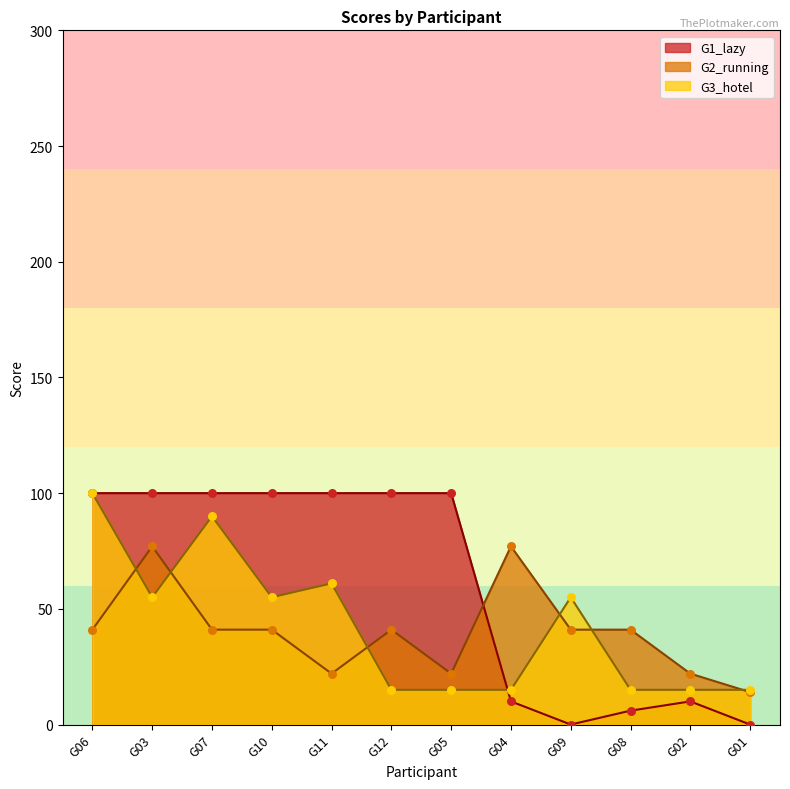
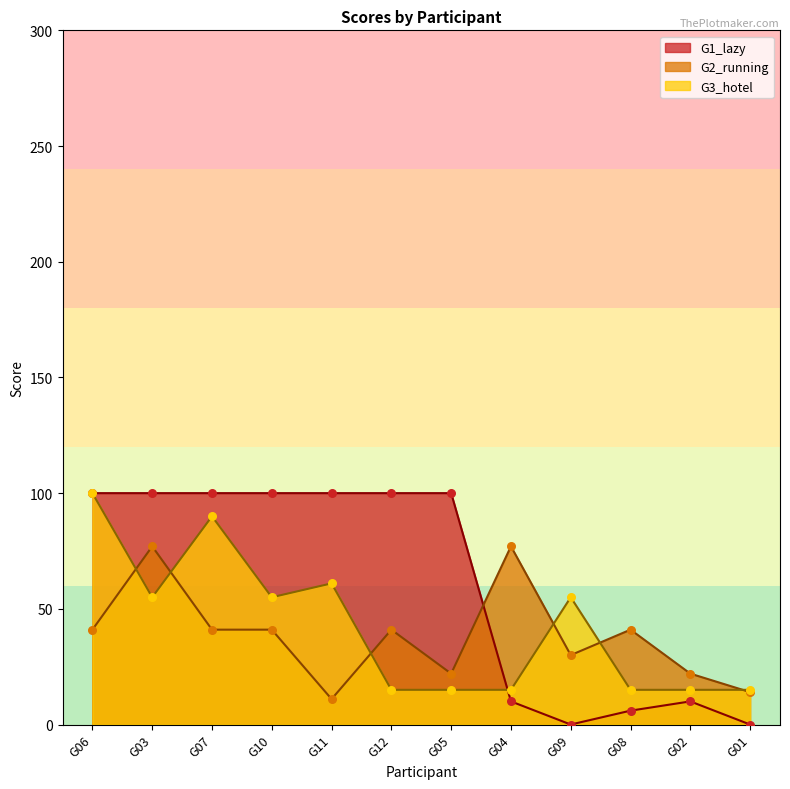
  {
    "G1_lazy": {
      "G03": 100,
      "G07": 100,
      "G10": 100,
      "G11": 100,
      "G12": 100,
      "G05": 100,
      "G04": 10,
      "G09": 0,
      "G08": 6,
      "G02": 10,
      "G01": 0
    },
    "G2_running": {
      "G06": 41,
      "G03": 77,
      "G07": 41,
      "G10": 41,
-     "G11": 22,
+     "G11": 11,
      "G12": 41,
      "G05": 22,
      "G04": 77,
-     "G09": 41,
+     "G09": 30,
      "G08": 41,
      "G02": 22
    },
    "G3_hotel": {
      "G03": 55,
      "G07": 90,
      "G10": 55,
      "G11": 61,
      "G12": 15,
      "G05": 15,
      "G04": 15,
      "G09": 55,
      "G08": 15,
      "G02": 15
    }
  }
